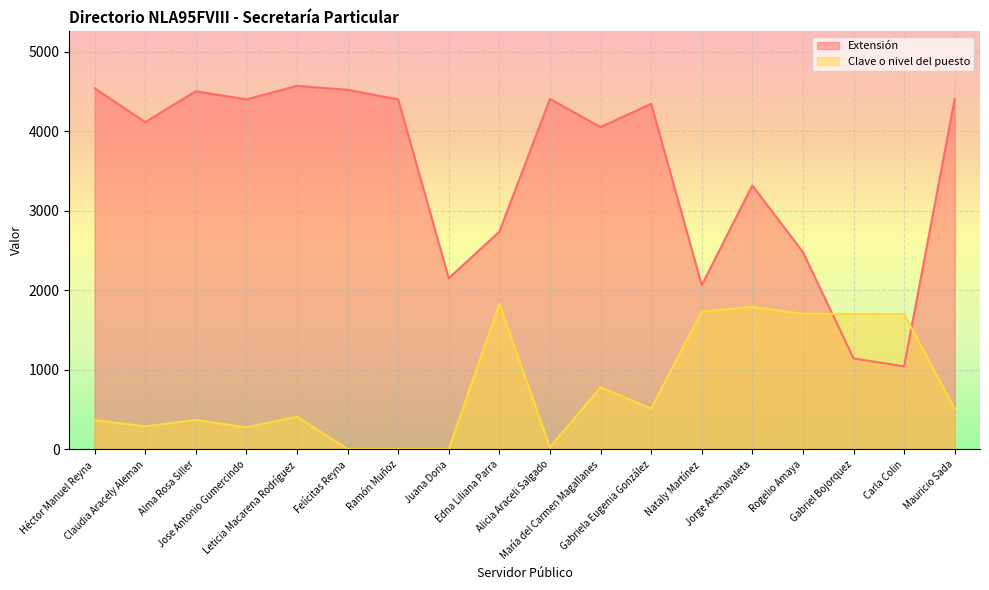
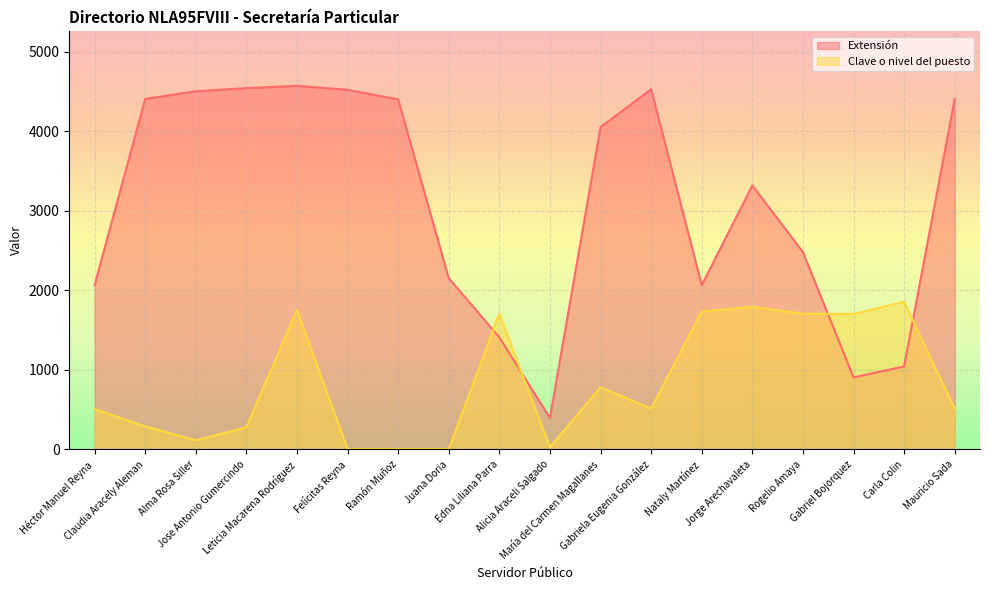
  {
    "Extensión": {
-     "Héctor Manuel Reyna": 4500,
-     "Claudia Aracely Aleman": 4100,
+     "Héctor Manuel Reyna": 2100,
+     "Claudia Aracely Aleman": 4400,
      "Alma Rosa Siller": 4500,
-     "Jose Antonio Gumercindo": 4400,
+     "Jose Antonio Gumercindo": 4500,
      "Leticia Macarena Rodríguez": 4600,
      "Felícitas Reyna": 4500,
      "Ramón Muñoz": 4400,
      "Juana Doria": 2200,
-     "Edna Liliana Parra": 2700,
-     "Alicia Araceli Salgado": 4400,
+     "Edna Liliana Parra": 1400,
+     "Alicia Araceli Salgado": 400,
      "María del Carmen Magallanes": 4100,
-     "Gabriela Eugenia González": 4300,
+     "Gabriela Eugenia González": 4500,
      "Nataly Martínez": 2100,
      "Jorge Arechavaleta": 3300,
      "Rogelio Amaya": 2500,
-     "Gabriel Bojorquez": 1100,
+     "Gabriel Bojorquez": 900,
      "Carla Colin": 1000,
      "Mauricio Sada": 4400
    },
    "Clave o nivel del puesto": {
-     "Héctor Manuel Reyna": 400,
+     "Héctor Manuel Reyna": 500,
      "Claudia Aracely Aleman": 300,
-     "Alma Rosa Siller": 400,
+     "Alma Rosa Siller": 100,
      "Jose Antonio Gumercindo": 300,
-     "Leticia Macarena Rodríguez": 400,
+     "Leticia Macarena Rodríguez": 1800,
      "Felícitas Reyna": 0,
      "Ramón Muñoz": 0,
      "Juana Doria": 0,
-     "Edna Liliana Parra": 1800,
+     "Edna Liliana Parra": 1700,
      "Alicia Araceli Salgado": 0,
      "María del Carmen Magallanes": 800,
      "Gabriela Eugenia González": 500,
      "Nataly Martínez": 1700,
      "Jorge Arechavaleta": 1800,
      "Rogelio Amaya": 1700,
      "Gabriel Bojorquez": 1700,
-     "Carla Colin": 1700,
+     "Carla Colin": 1900,
      "Mauricio Sada": 500
    }
  }
